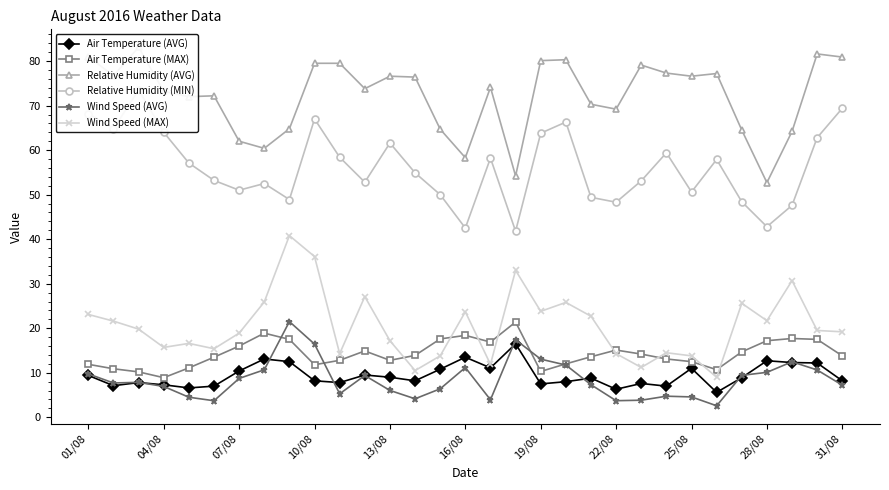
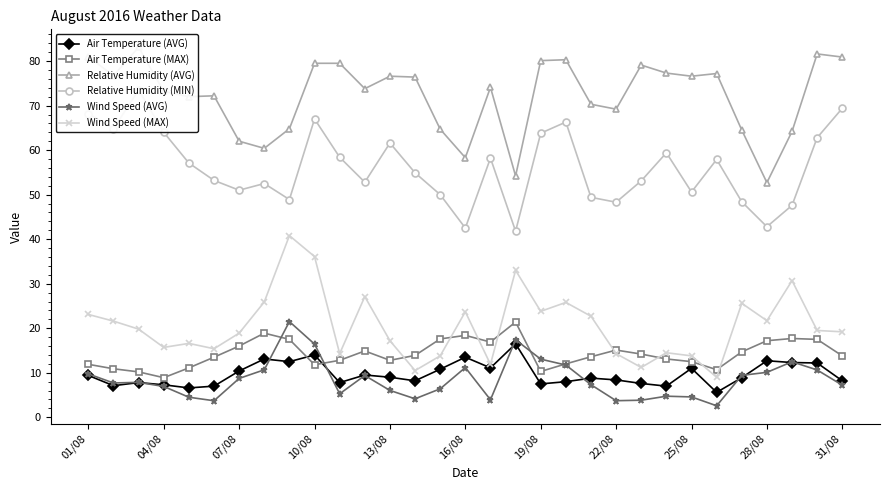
  {
    "Air Temperature (AVG)": {
      "07/08": 10,
-     "10/08": 8,
+     "10/08": 14,
      "13/08": 9,
      "16/08": 14,
      "19/08": 8,
-     "22/08": 6,
+     "22/08": 8,
      "25/08": 11,
      "28/08": 13,
      "31/08": 8
    }
  }
